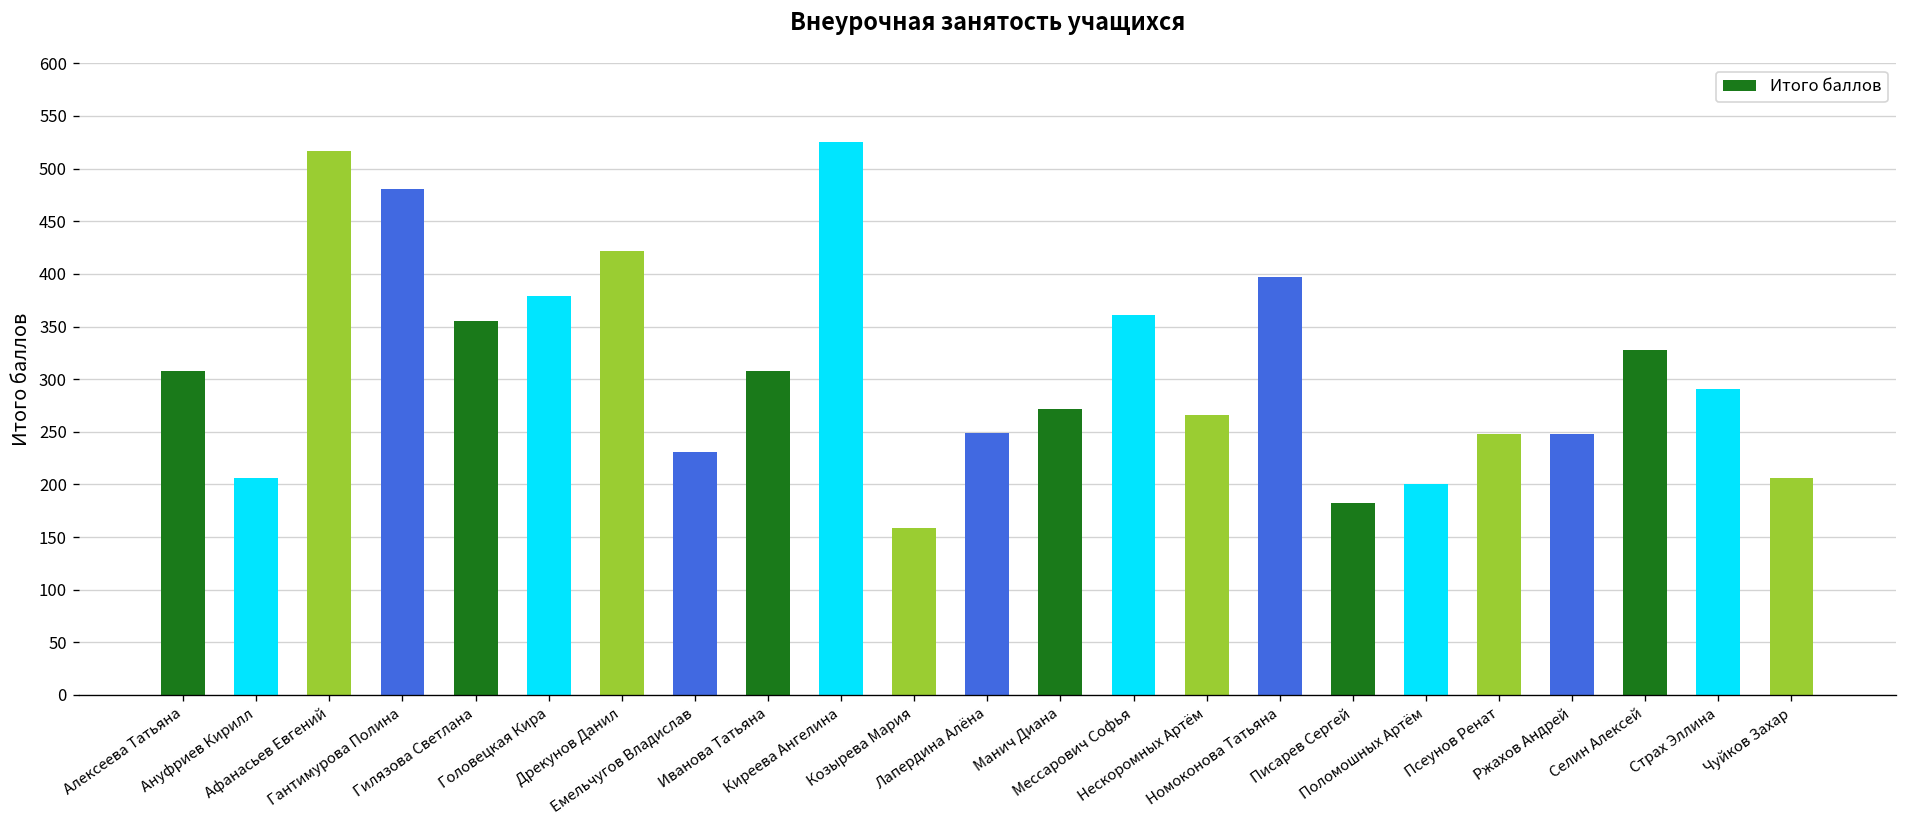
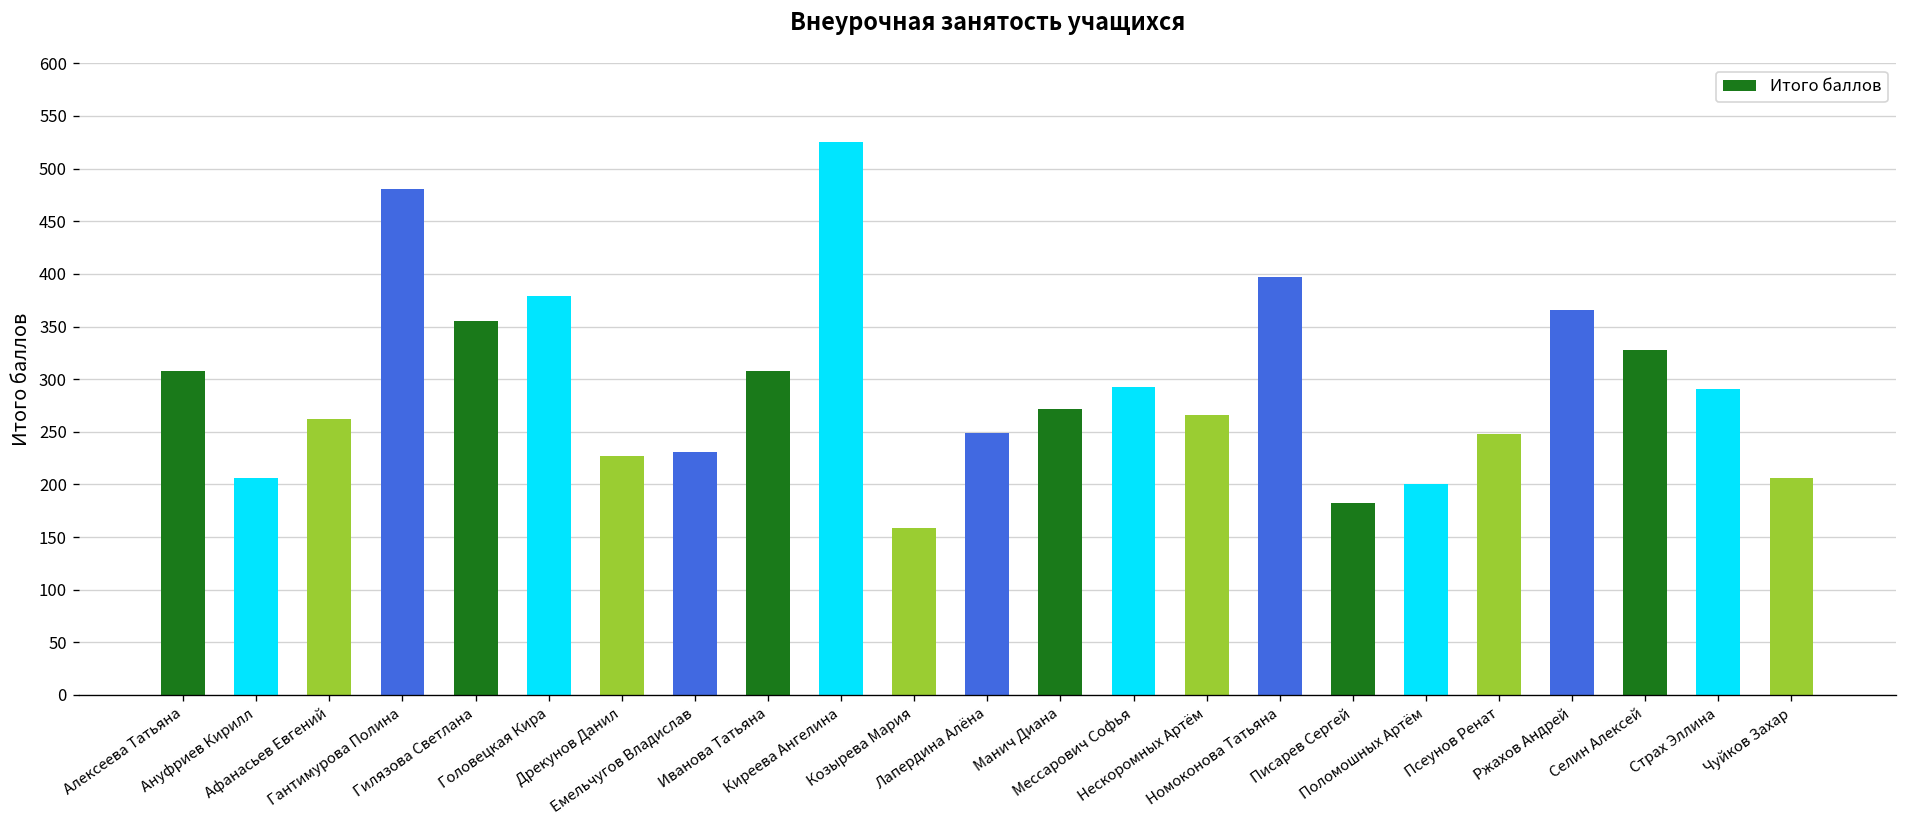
  {
    "Алексеева Татьяна": 310,
    "Ануфриев Кирилл": 210,
-   "Афанасьев Евгений": 520,
+   "Афанасьев Евгений": 260,
    "Гантимурова Полина": 480,
    "Гилязова Светлана": 360,
    "Головецкая Кира": 380,
-   "Дрекунов Данил": 420,
+   "Дрекунов Данил": 230,
    "Емельчугов Владислав": 230,
    "Иванова Татьяна": 310,
    "Киреева Ангелина": 530,
    "Козырева Мария": 160,
    "Лапердина Алёна": 250,
    "Манич Диана": 270,
-   "Мессарович Софья": 360,
+   "Мессарович Софья": 290,
    "Нескоромных Артём": 270,
    "Номоконова Татьяна": 400,
    "Писарев Сергей": 180,
    "Поломошных Артём": 200,
    "Псеунов Ренат": 250,
-   "Ржахов Андрей": 250,
+   "Ржахов Андрей": 370,
    "Селин Алексей": 330,
    "Страх Эллина": 290,
    "Чуйков Захар": 210
  }
